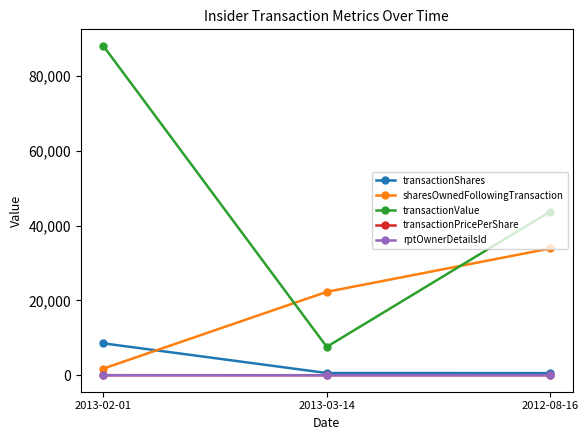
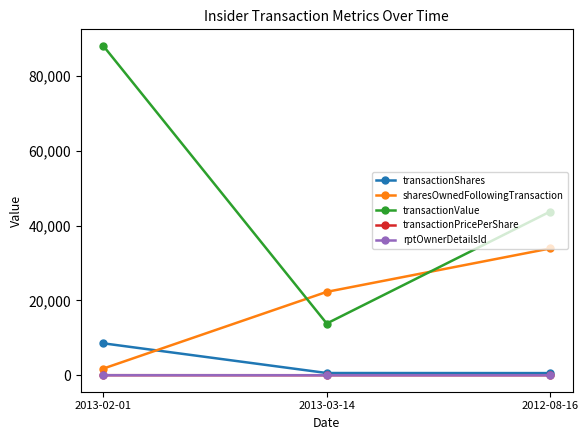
  {
    "transactionShares": {
      "2013-02-01": "9,000"
    },
    "sharesOwnedFollowingTransaction": {
      "2013-02-01": "2,000",
      "2013-03-14": "22,000"
    },
    "transactionValue": {
      "2013-02-01": "88,000",
-     "2013-03-14": "8,000"
+     "2013-03-14": "14,000"
    },
    "rptOwnerDetailsId": {
      "2013-02-01": "0"
    }
  }
